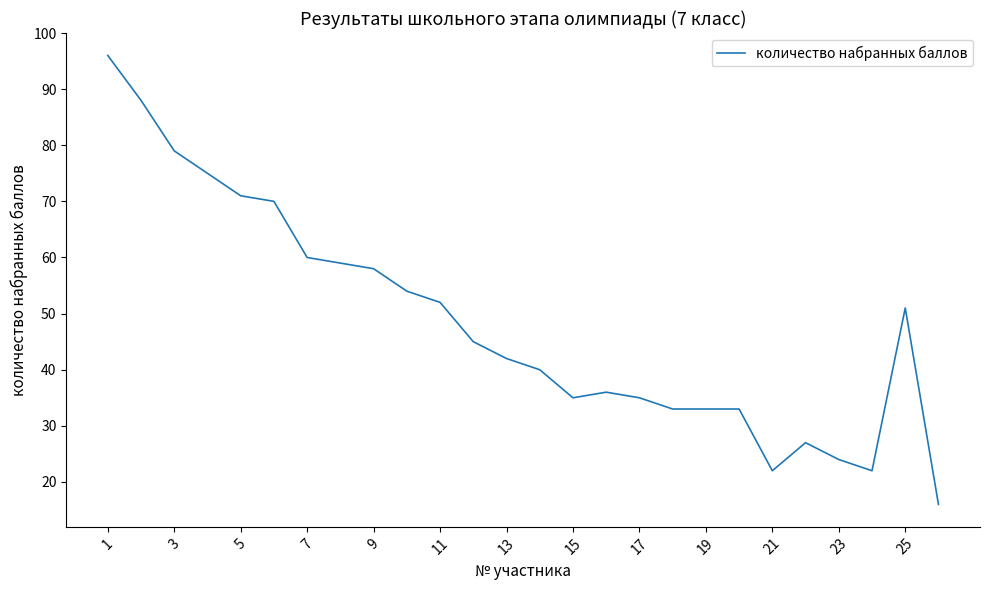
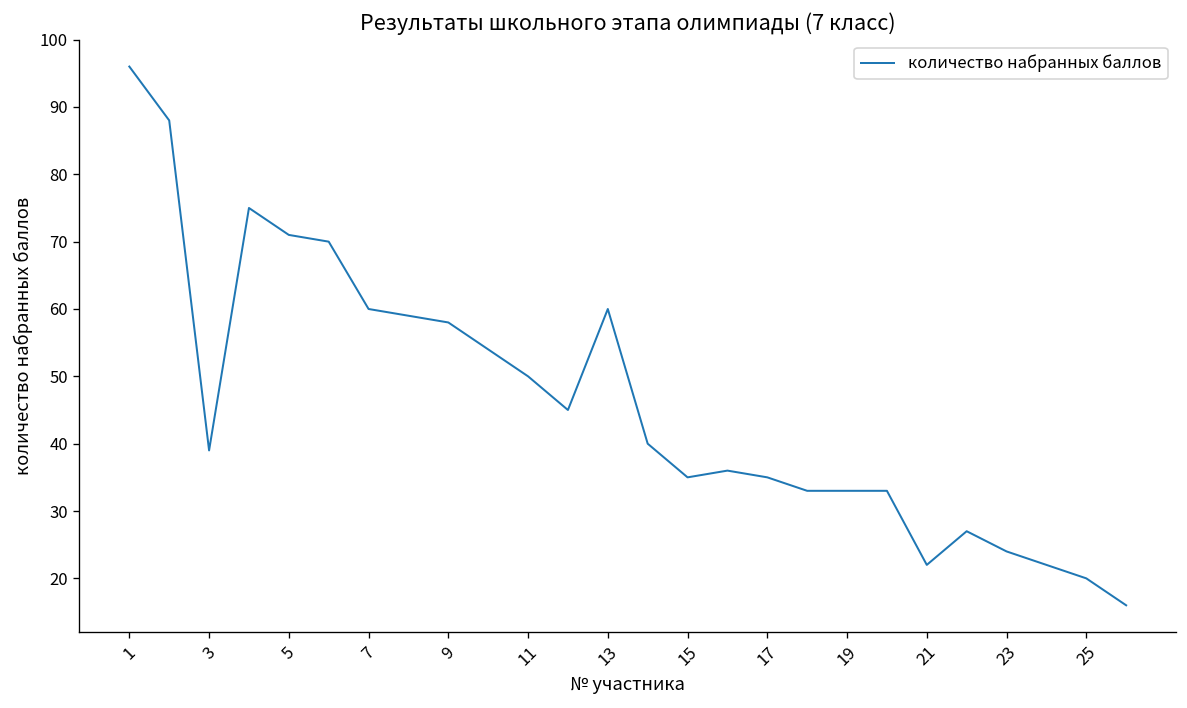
  {
    "1": 96,
-   "3": 79,
+   "3": 39,
    "5": 71,
    "7": 60,
    "9": 58,
-   "11": 52,
-   "13": 42,
+   "11": 50,
+   "13": 60,
    "15": 35,
    "17": 35,
    "19": 33,
    "21": 22,
    "23": 24,
-   "25": 51
+   "25": 20
  }
